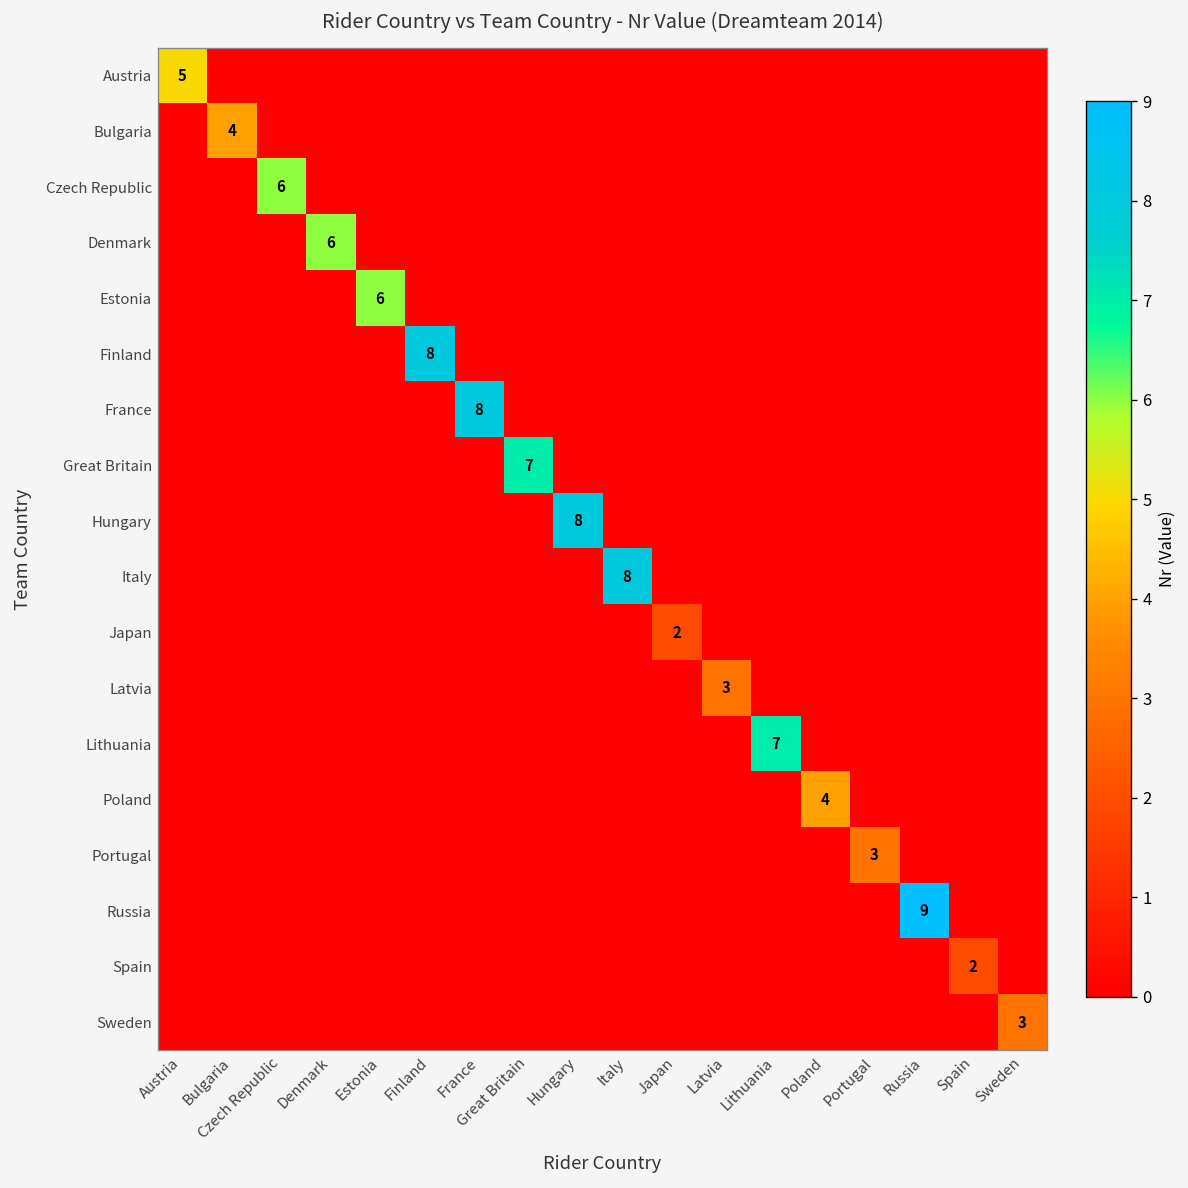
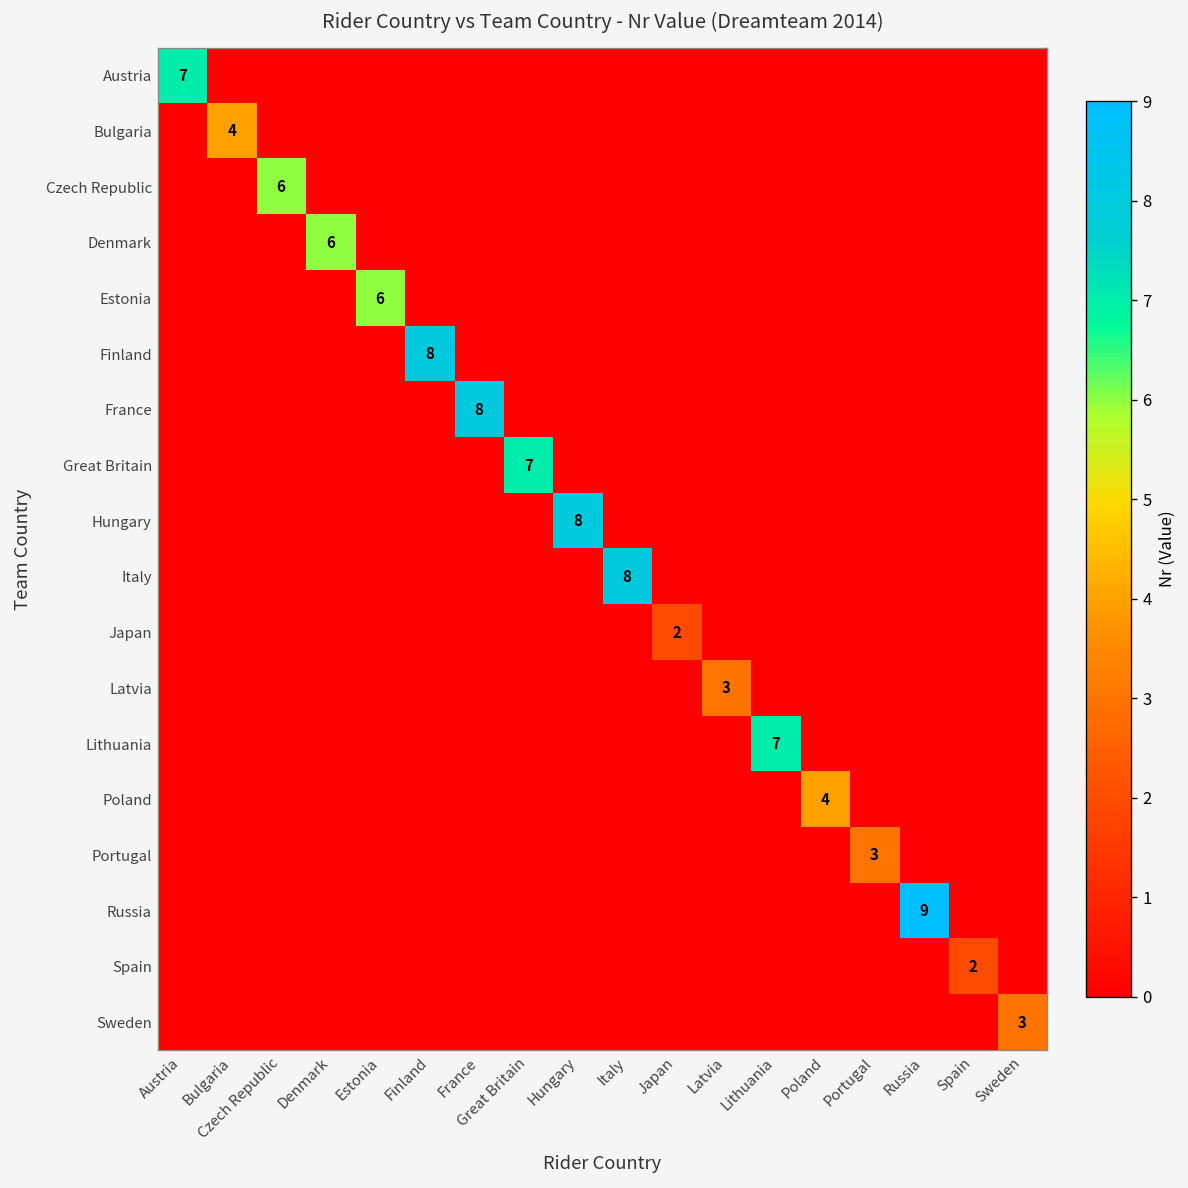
  {
    "Austria": {
-     "Austria": 5
+     "Austria": 7
    },
    "Bulgaria": {
      "Bulgaria": 4
    },
    "Czech Republic": {
      "Czech Republic": 6
    },
    "Denmark": {
      "Denmark": 6
    },
    "Estonia": {
      "Estonia": 6
    },
    "Finland": {
      "Finland": 8
    },
    "France": {
      "France": 8
    },
    "Great Britain": {
      "Great Britain": 7
    },
    "Hungary": {
      "Hungary": 8
    },
    "Italy": {
      "Italy": 8
    },
    "Japan": {
      "Japan": 2
    },
    "Latvia": {
      "Latvia": 3
    },
    "Lithuania": {
      "Lithuania": 7
    },
    "Poland": {
      "Poland": 4
    },
    "Portugal": {
      "Portugal": 3
    },
    "Russia": {
      "Russia": 9
    },
    "Spain": {
      "Spain": 2
    },
    "Sweden": {
      "Sweden": 3
    }
  }
